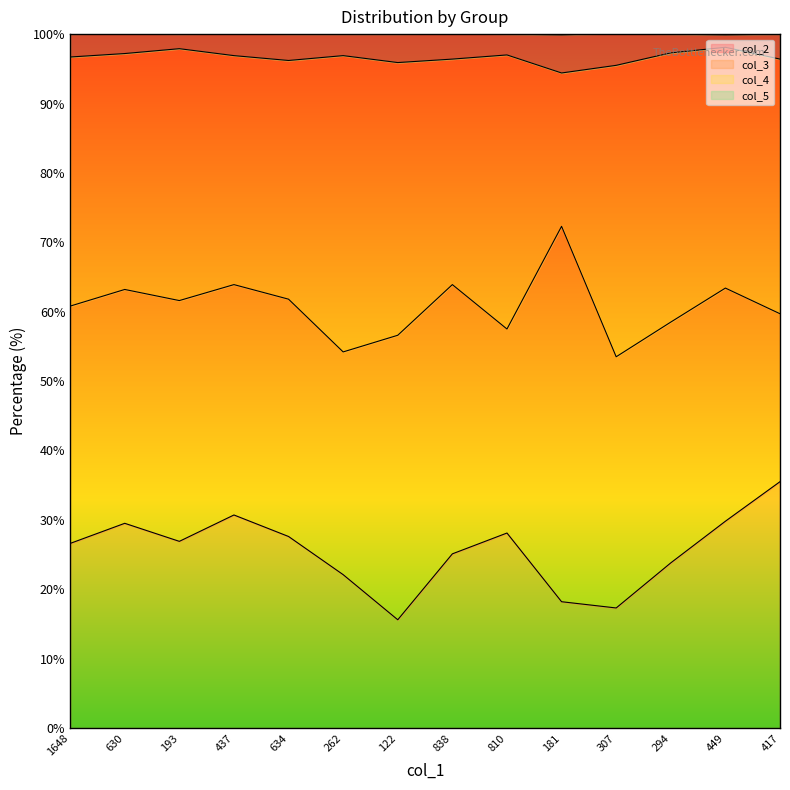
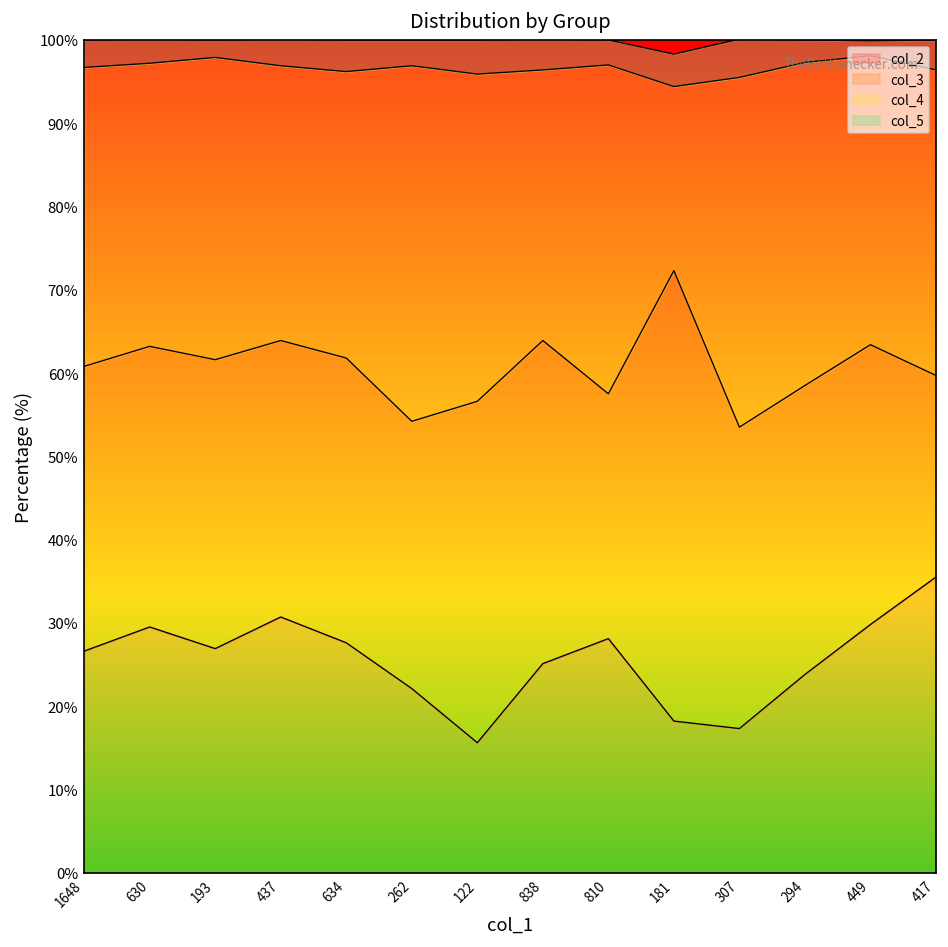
  {
    "col_5": {
      "1648": "3%",
      "630": "3%",
      "193": "2%",
      "437": "3%",
      "634": "4%",
      "262": "3%",
      "122": "4%",
      "838": "4%",
      "810": "3%",
-     "181": "6%",
+     "181": "4%",
      "307": "5%",
      "294": "3%",
      "449": "2%",
      "417": "4%"
    }
  }
